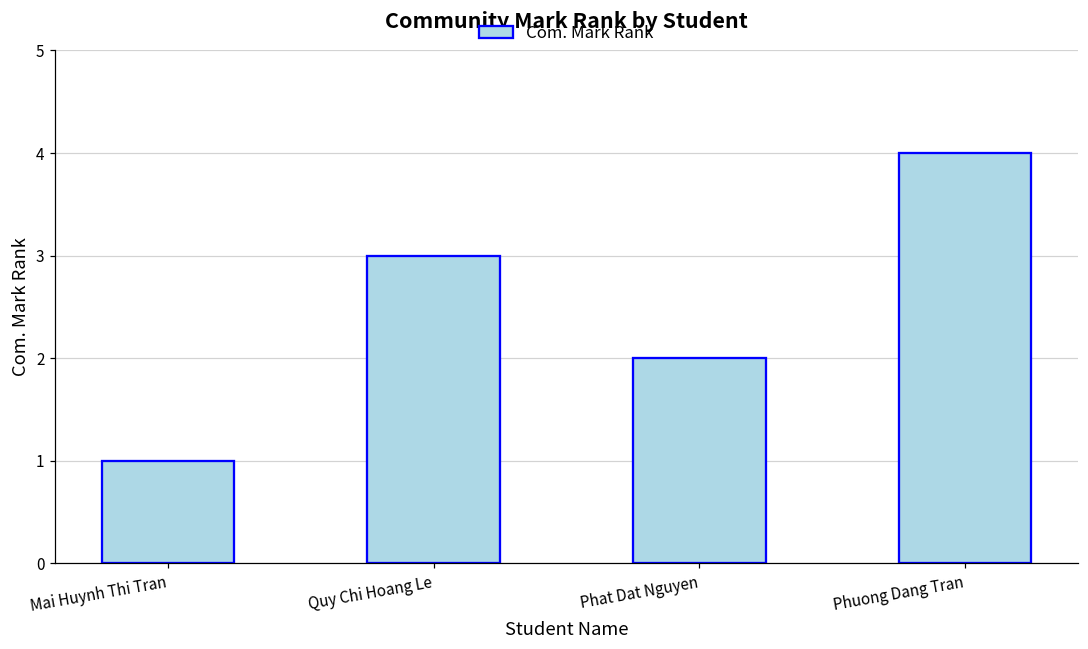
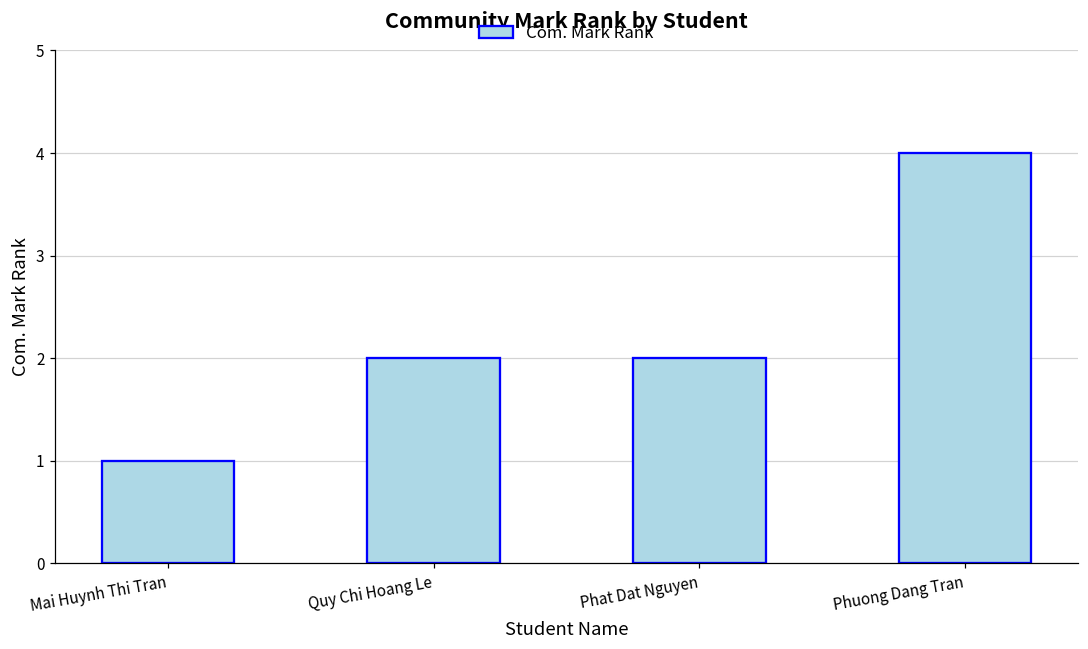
  {
    "Mai Huynh Thi Tran": 1,
-   "Quy Chi Hoang Le": 3,
+   "Quy Chi Hoang Le": 2,
    "Phat Dat Nguyen": 2,
    "Phuong Dang Tran": 4
  }
